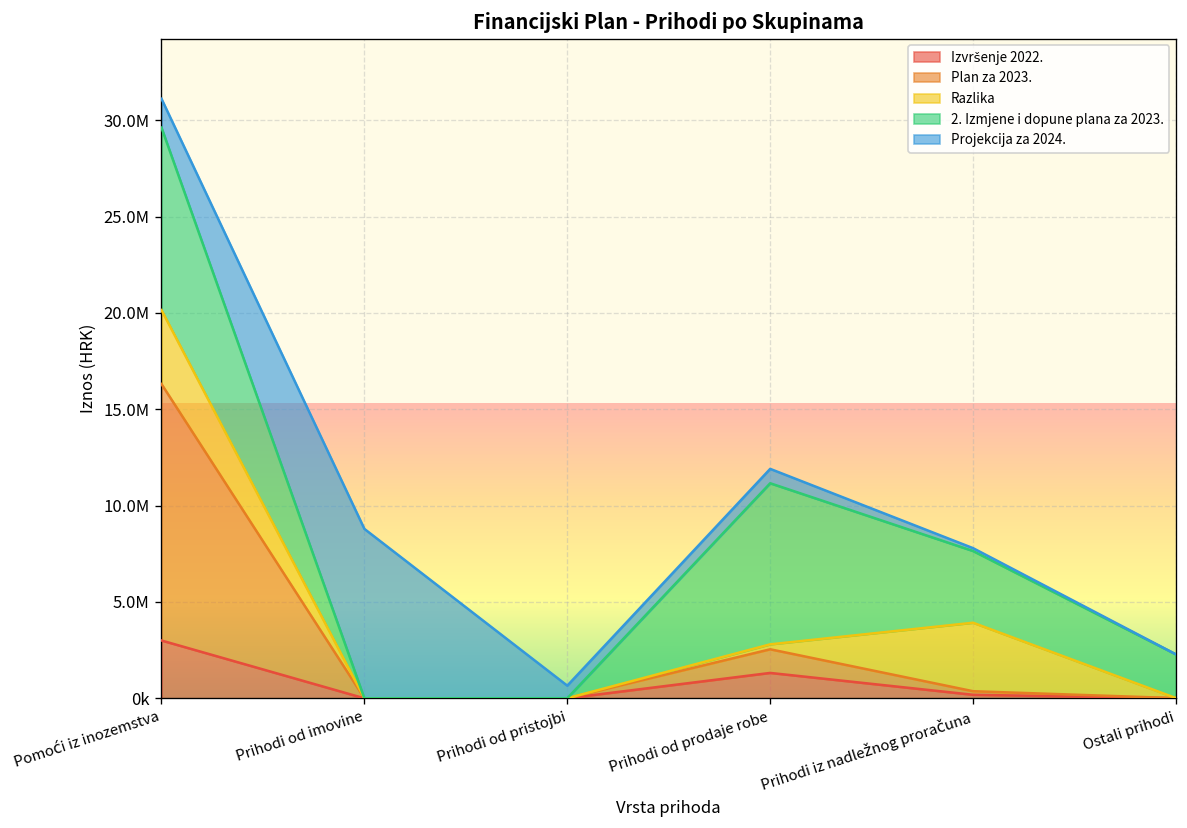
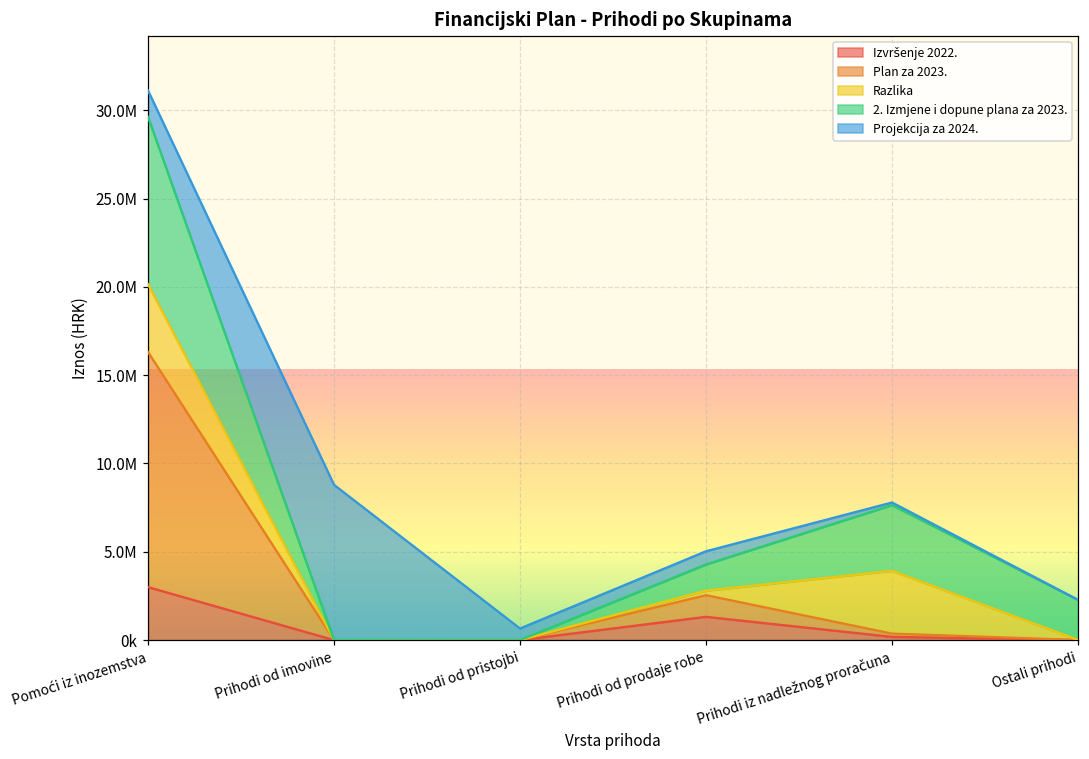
  {
    "Razlika": {
      "Pomoći iz inozemstva": 3800000,
      "Prihodi od prodaje robe": 300000,
      "Prihodi iz nadležnog proračuna": 3600000
    },
    "2. Izmjene i dopune plana za 2023.": {
      "Pomoći iz inozemstva": 9500000,
-     "Prihodi od prodaje robe": 8400000
+     "Prihodi od prodaje robe": 1500000
    },
    "Projekcija za 2024.": {
      "Pomoći iz inozemstva": 1500000,
      "Prihodi od imovine": 8800000,
      "Prihodi od pristojbi": 700000,
      "Prihodi od prodaje robe": 700000
    }
  }
